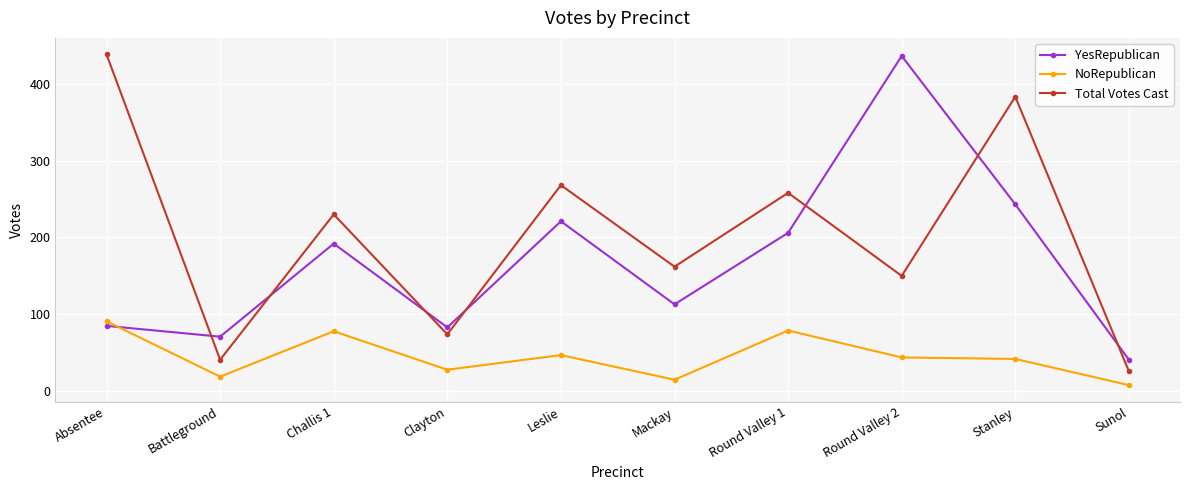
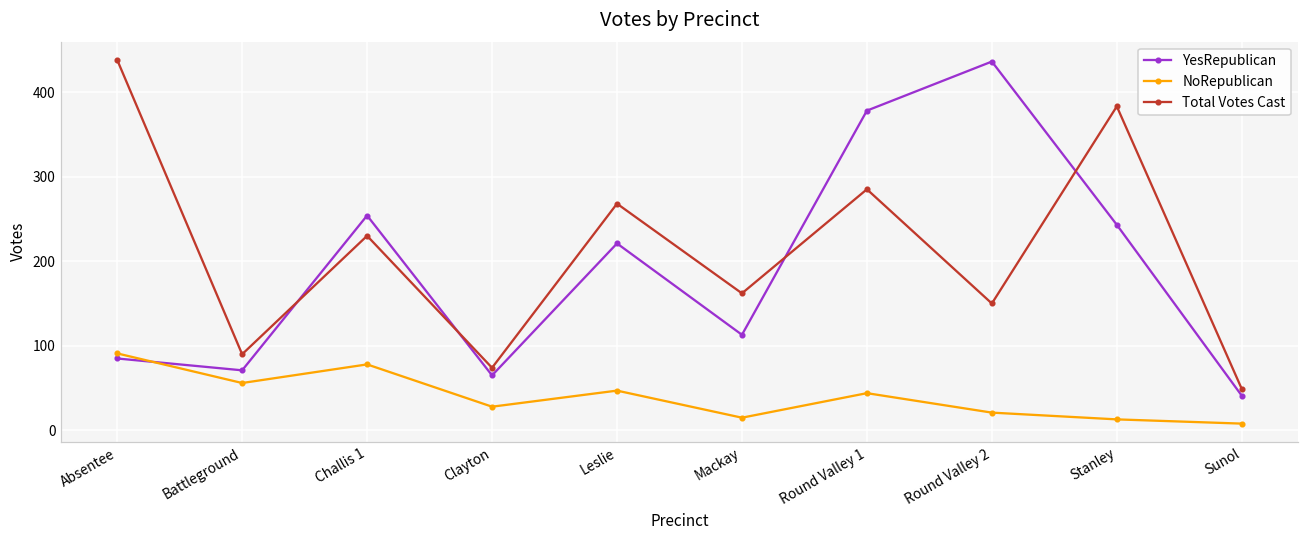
  {
    "YesRepublican": {
      "Absentee": 90,
      "Battleground": 70,
-     "Challis 1": 190,
-     "Clayton": 80,
+     "Challis 1": 250,
+     "Clayton": 70,
      "Leslie": 220,
      "Mackay": 110,
-     "Round Valley 1": 210,
+     "Round Valley 1": 380,
      "Round Valley 2": 440,
      "Stanley": 240,
      "Sunol": 40
    },
    "NoRepublican": {
      "Absentee": 90,
-     "Battleground": 20,
+     "Battleground": 60,
      "Challis 1": 80,
      "Clayton": 30,
      "Leslie": 50,
      "Mackay": 20,
-     "Round Valley 1": 80,
-     "Round Valley 2": 40,
-     "Stanley": 40,
+     "Round Valley 1": 40,
+     "Round Valley 2": 20,
+     "Stanley": 10,
      "Sunol": 10
    },
    "Total Votes Cast": {
      "Absentee": 440,
-     "Battleground": 40,
+     "Battleground": 90,
      "Challis 1": 230,
      "Clayton": 70,
      "Leslie": 270,
      "Mackay": 160,
-     "Round Valley 1": 260,
+     "Round Valley 1": 290,
      "Round Valley 2": 150,
      "Stanley": 380,
-     "Sunol": 30
+     "Sunol": 50
    }
  }
